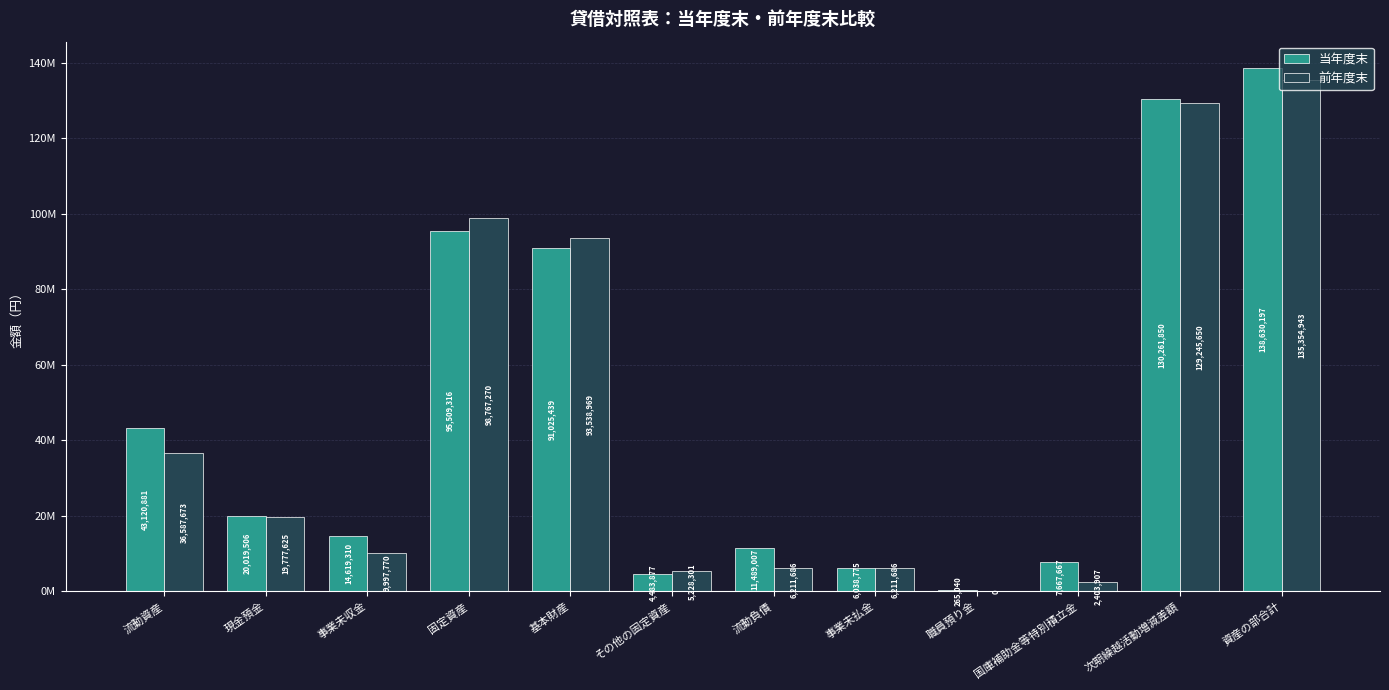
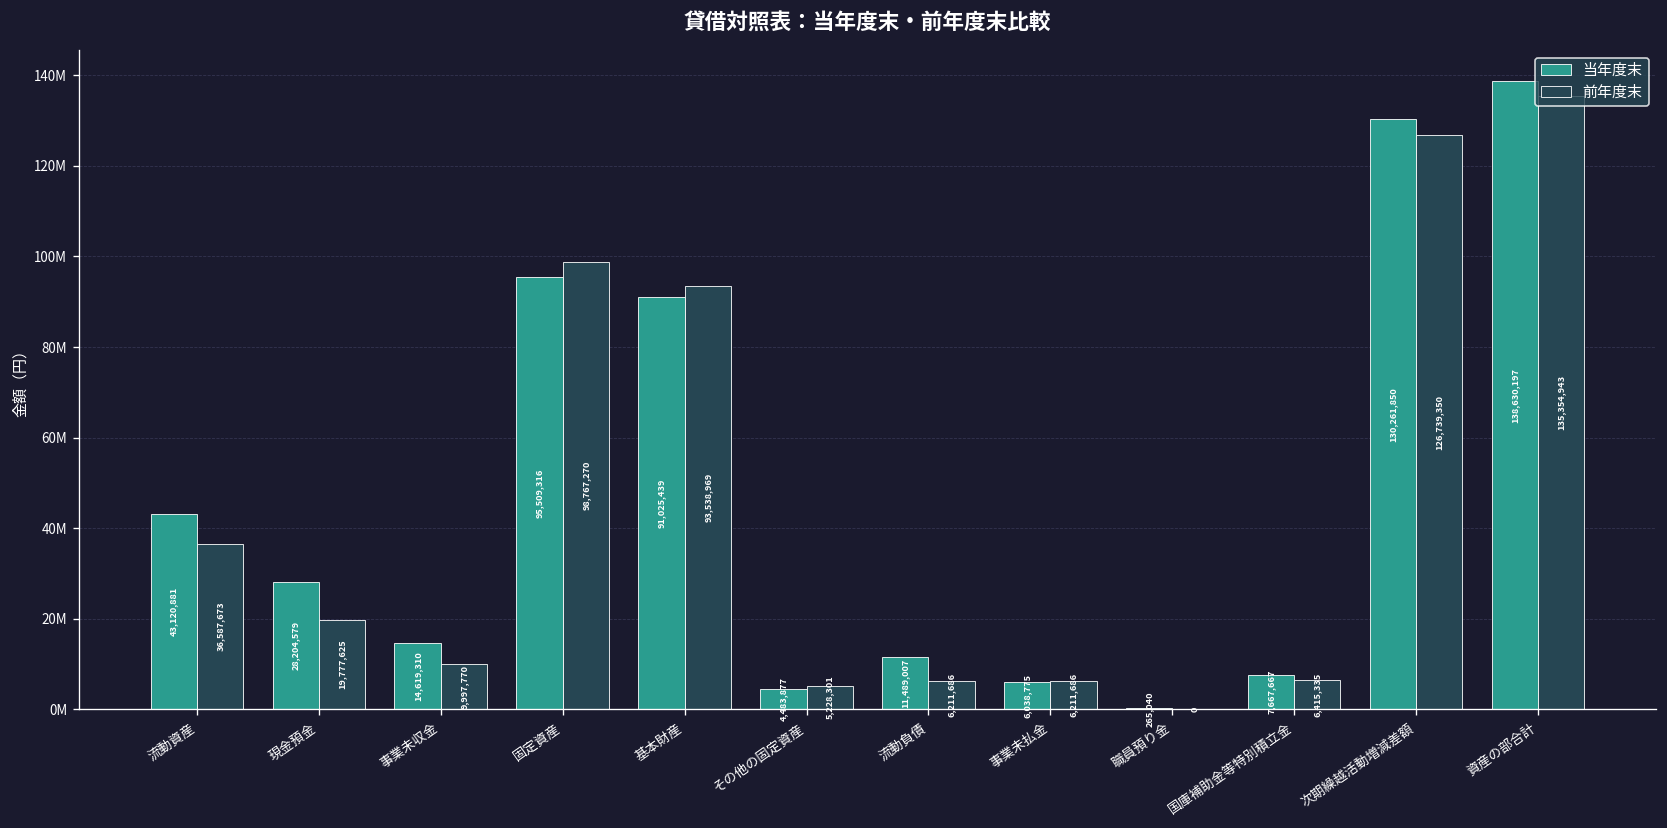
  {
    "当年度末": {
      "流動資産": "43,120,881",
-     "現金預金": "20,019,506",
+     "現金預金": "28,204,579",
      "事業未収金": "14,619,310",
      "固定資産": "95,509,316",
      "基本財産": "91,025,439",
      "その他の固定資産": "4,483,877",
      "流動負債": "11,489,007",
      "事業未払金": "6,038,775",
      "職員預り金": "265,040",
      "国庫補助金等特別積立金": "7,667,667",
      "次期繰越活動増減差額": "130,261,850",
      "資産の部合計": "138,630,197"
    },
    "前年度末": {
      "流動資産": "36,587,673",
      "現金預金": "19,777,625",
      "事業未収金": "9,997,770",
      "固定資産": "98,767,270",
      "基本財産": "93,538,969",
      "その他の固定資産": "5,228,301",
      "流動負債": "6,211,686",
      "事業未払金": "6,211,686",
      "職員預り金": "0",
-     "国庫補助金等特別積立金": "2,403,907",
-     "次期繰越活動増減差額": "129,245,650"
+     "国庫補助金等特別積立金": "6,415,335",
+     "次期繰越活動増減差額": "126,739,350"
    }
  }
